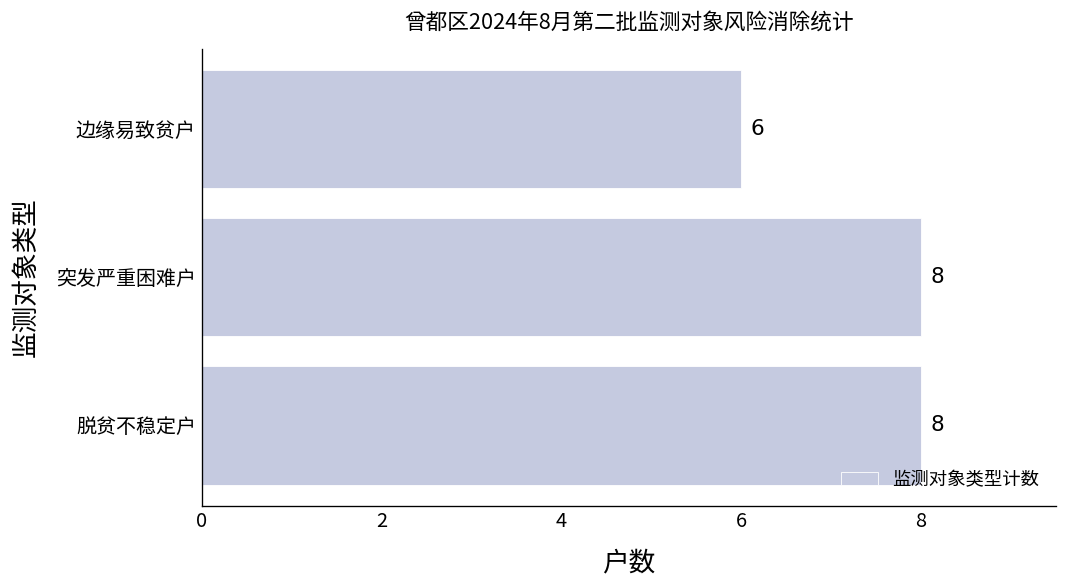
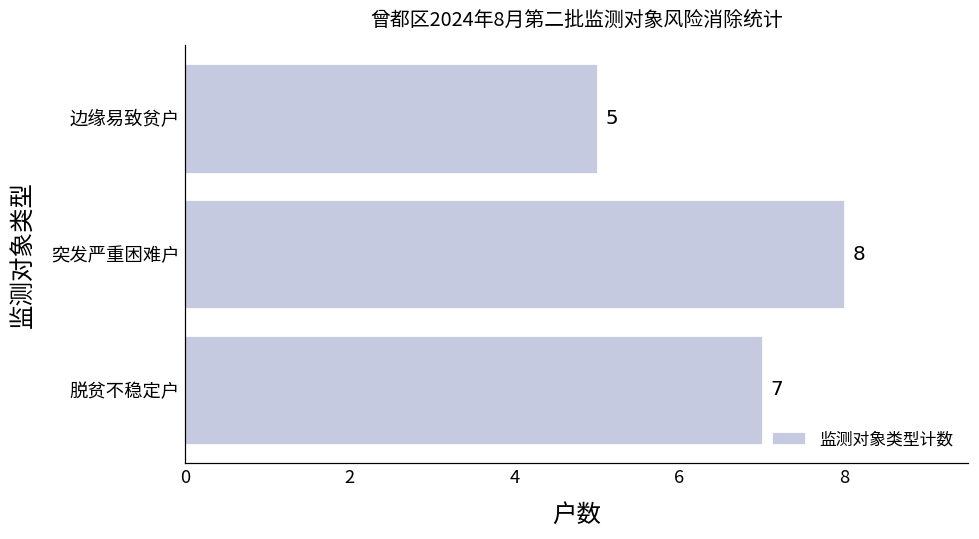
  {
-   "边缘易致贫户": 6,
+   "边缘易致贫户": 5,
    "突发严重困难户": 8,
-   "脱贫不稳定户": 8
+   "脱贫不稳定户": 7
  }
